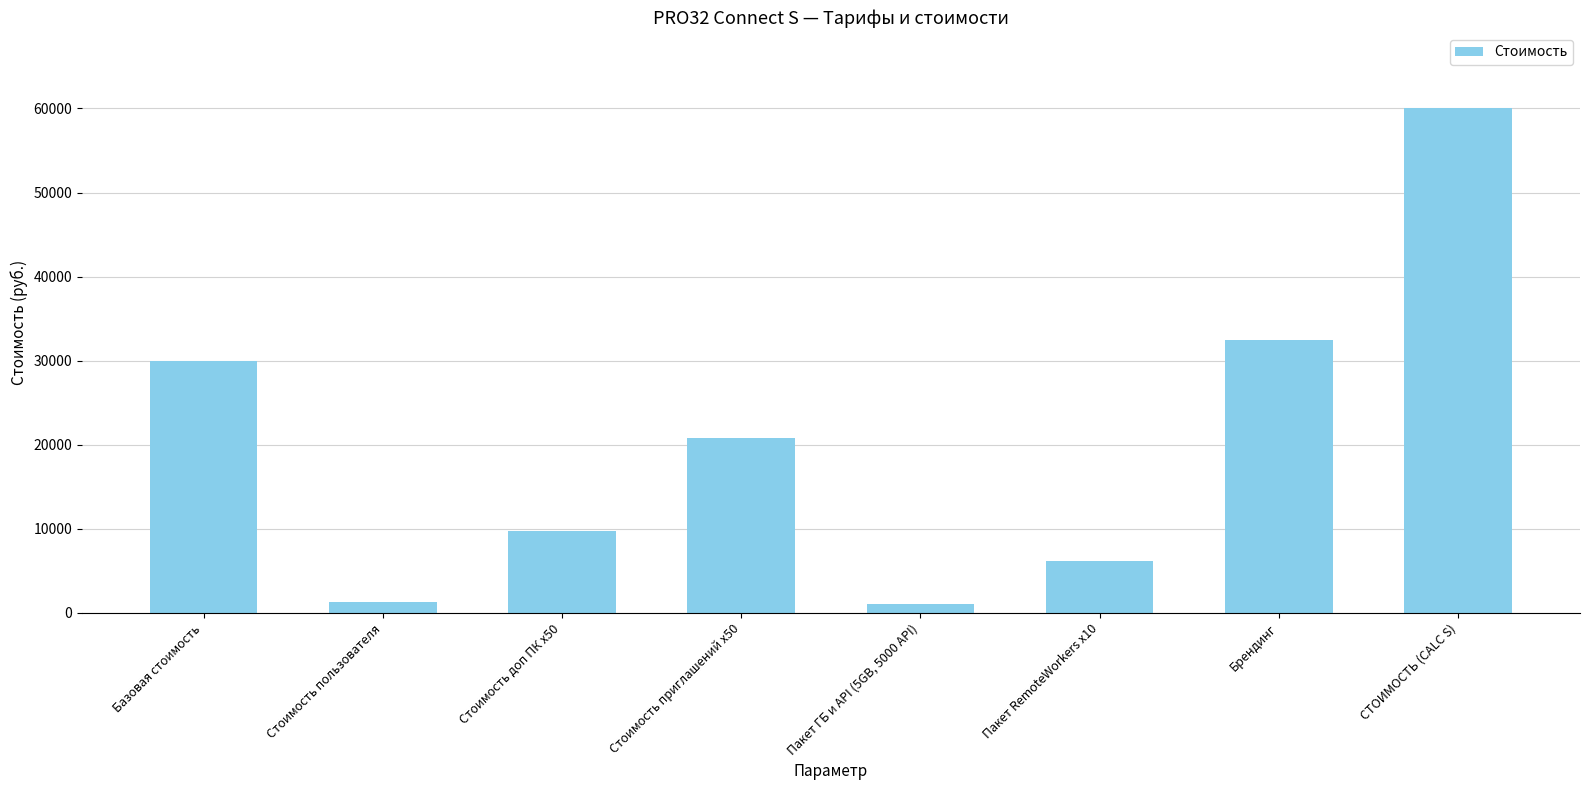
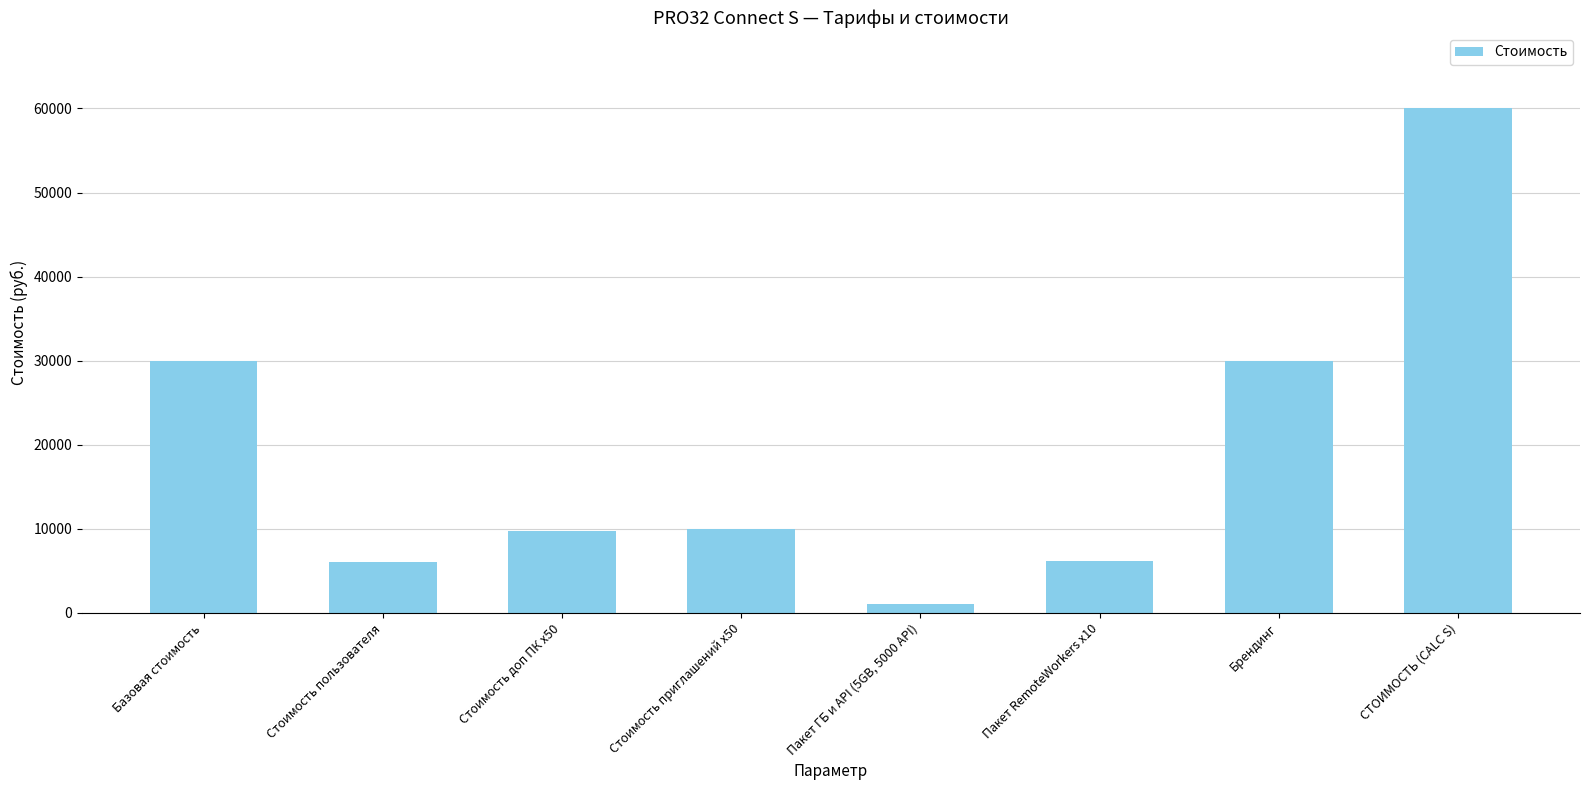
  {
    "Базовая стоимость": 30000,
-   "Стоимость пользователя": 1000,
+   "Стоимость пользователя": 6000,
    "Стоимость доп ПК x50": 10000,
-   "Стоимость приглашений x50": 21000,
+   "Стоимость приглашений x50": 10000,
    "Пакет ГБ и API (5GB, 5000 API)": 1000,
    "Пакет RemoteWorkers x10": 6000,
-   "Брендинг": 32000,
+   "Брендинг": 30000,
    "СТОИМОСТЬ (CALC S)": 60000
  }
